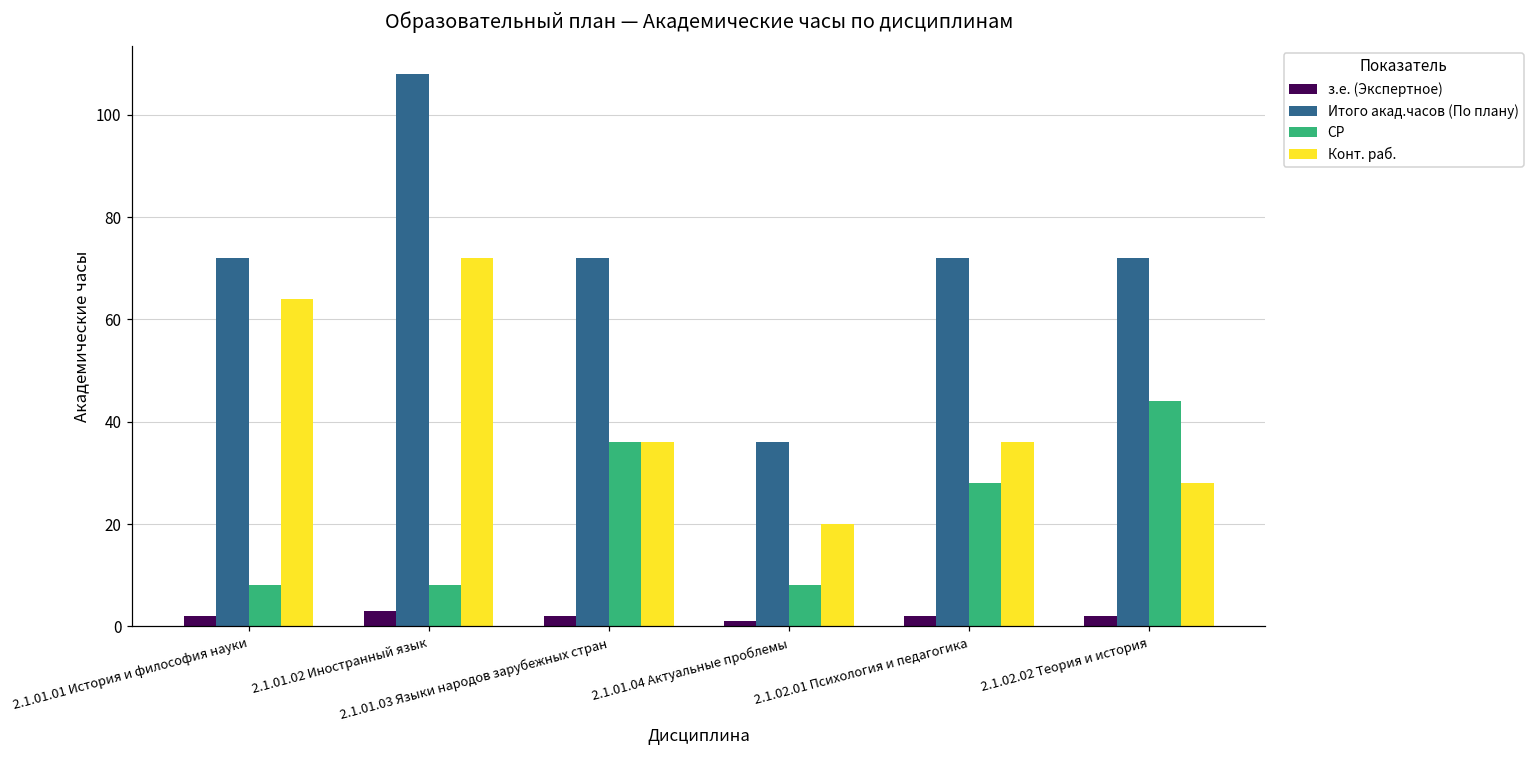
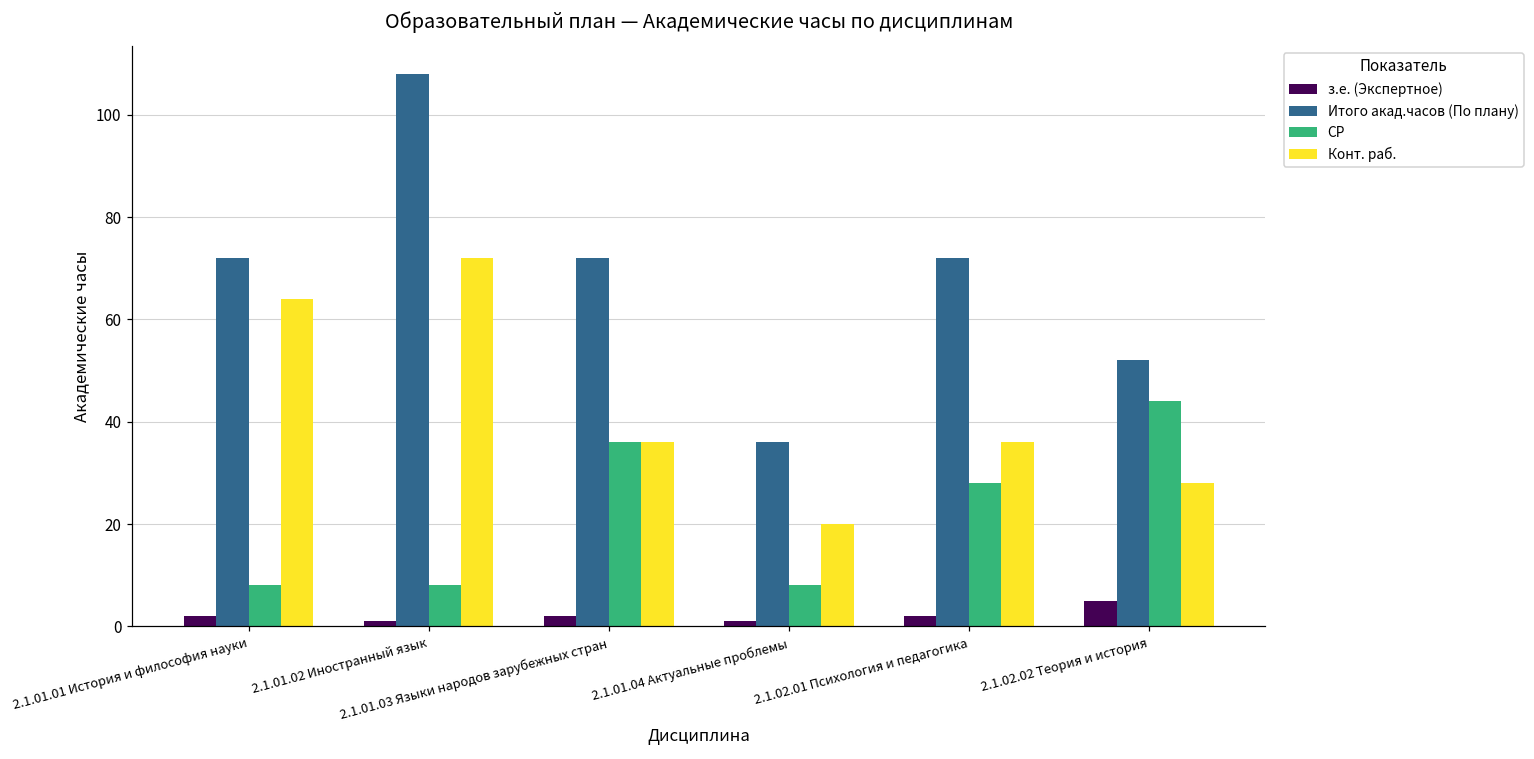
  {
    "з.е. (Экспертное)": {
      "2.1.01.01 История и философия науки": 2,
-     "2.1.01.02 Иностранный язык": 3,
+     "2.1.01.02 Иностранный язык": 1,
      "2.1.01.03 Языки народов зарубежных стран": 2,
      "2.1.01.04 Актуальные проблемы": 1,
      "2.1.02.01 Психология и педагогика": 2,
-     "2.1.02.02 Теория и история": 2
+     "2.1.02.02 Теория и история": 5
    },
    "Итого акад.часов (По плану)": {
      "2.1.01.01 История и философия науки": 72,
      "2.1.01.02 Иностранный язык": 108,
      "2.1.01.03 Языки народов зарубежных стран": 72,
      "2.1.01.04 Актуальные проблемы": 36,
      "2.1.02.01 Психология и педагогика": 72,
-     "2.1.02.02 Теория и история": 72
+     "2.1.02.02 Теория и история": 52
    },
    "СР": {
      "2.1.01.01 История и философия науки": 8,
      "2.1.01.02 Иностранный язык": 8,
      "2.1.01.03 Языки народов зарубежных стран": 36,
      "2.1.01.04 Актуальные проблемы": 8,
      "2.1.02.01 Психология и педагогика": 28,
      "2.1.02.02 Теория и история": 44
    },
    "Конт. раб.": {
      "2.1.01.01 История и философия науки": 64,
      "2.1.01.02 Иностранный язык": 72,
      "2.1.01.03 Языки народов зарубежных стран": 36,
      "2.1.01.04 Актуальные проблемы": 20,
      "2.1.02.01 Психология и педагогика": 36,
      "2.1.02.02 Теория и история": 28
    }
  }
